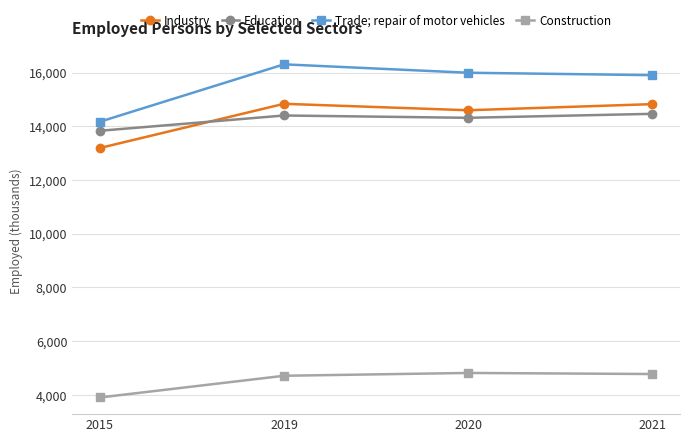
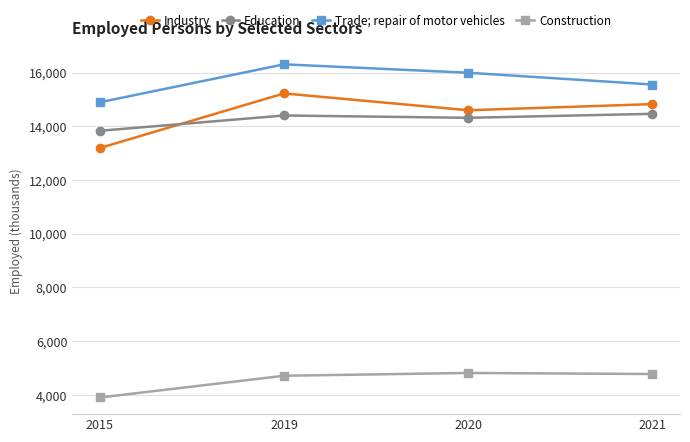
  {
    "Industry": {
      "2015": "13,200",
-     "2019": "14,800",
+     "2019": "15,200",
      "2020": "14,600",
      "2021": "14,800"
    },
    "Trade; repair of motor vehicles": {
-     "2015": "14,200",
+     "2015": "14,900",
      "2019": "16,300",
      "2020": "16,000",
-     "2021": "15,900"
+     "2021": "15,600"
    }
  }
